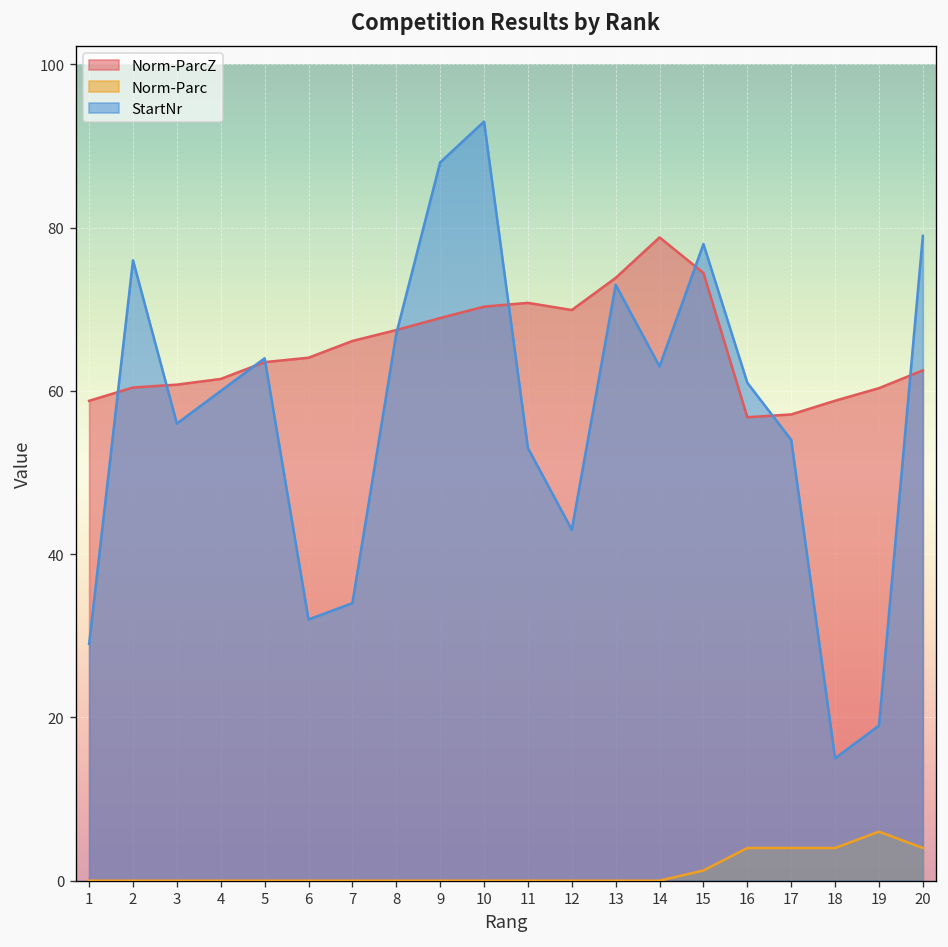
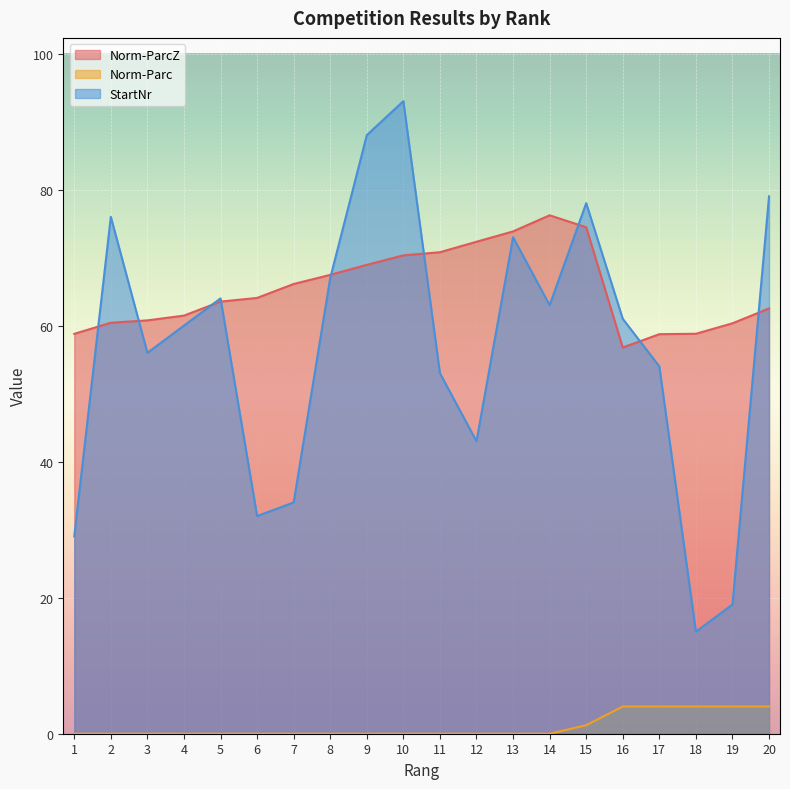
  {
    "Norm-ParcZ": {
      "1": 59,
      "2": 60,
      "3": 61,
      "4": 61,
      "5": 64,
      "6": 64,
      "7": 66,
      "8": 67,
      "9": 69,
      "10": 70,
      "11": 71,
-     "12": 70,
+     "12": 72,
      "13": 74,
-     "14": 79,
+     "14": 76,
      "15": 74,
      "16": 57,
-     "17": 57,
+     "17": 59,
      "18": 59,
      "19": 60,
      "20": 63
    },
    "Norm-Parc": {
      "1": 0,
      "2": 0,
      "3": 0,
      "4": 0,
      "5": 0,
      "6": 0,
      "7": 0,
      "8": 0,
      "9": 0,
      "10": 0,
      "11": 0,
      "12": 0,
      "13": 0,
      "14": 0,
      "15": 1,
      "16": 4,
      "17": 4,
      "18": 4,
-     "19": 6,
+     "19": 4,
      "20": 4
    },
    "StartNr": {
      "1": 29,
      "2": 76,
      "3": 56,
      "4": 60,
      "5": 64,
      "6": 32,
      "7": 34,
      "8": 67,
      "9": 88,
      "10": 93,
      "11": 53,
      "12": 43,
      "13": 73,
      "14": 63,
      "15": 78,
      "16": 61,
      "17": 54,
      "18": 15,
      "19": 19,
      "20": 79
    }
  }
